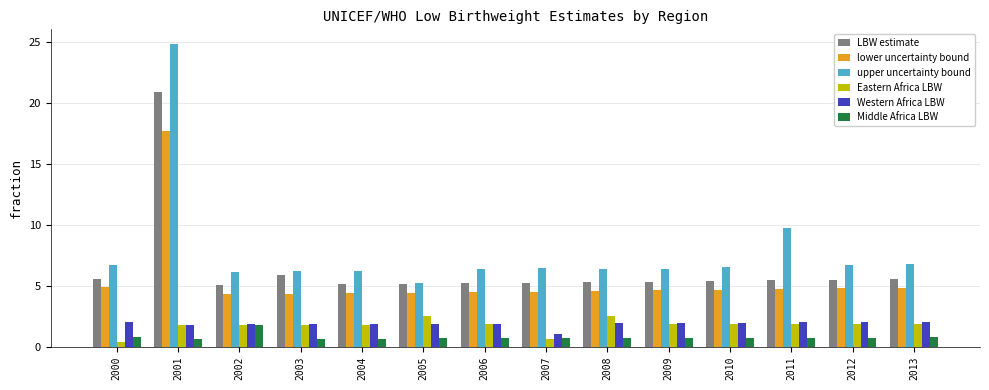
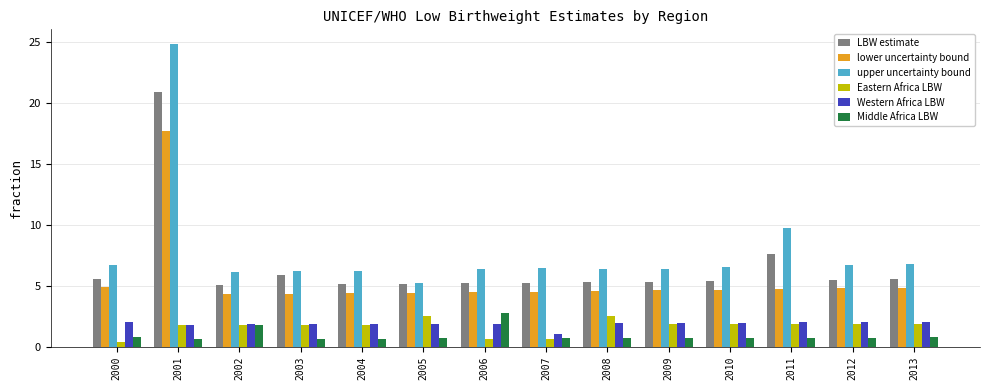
  {
    "LBW estimate": {
      "2000": 5.6,
      "2001": 20.9,
      "2002": 5.0,
      "2003": 5.9,
      "2004": 5.1,
      "2005": 5.2,
      "2006": 5.2,
      "2007": 5.3,
      "2008": 5.3,
      "2009": 5.3,
      "2010": 5.4,
-     "2011": 5.5,
+     "2011": 7.6,
      "2012": 5.5,
      "2013": 5.6
    },
    "lower uncertainty bound": {
      "2000": 4.9,
      "2001": 17.7,
      "2002": 4.3,
      "2003": 4.4,
      "2004": 4.4,
      "2005": 4.4,
      "2006": 4.5,
      "2007": 4.5,
      "2008": 4.6,
      "2009": 4.6,
      "2010": 4.7,
      "2011": 4.7,
      "2012": 4.8,
      "2013": 4.9
    },
    "upper uncertainty bound": {
      "2000": 6.7,
      "2001": 24.8,
      "2002": 6.2,
      "2003": 6.2,
      "2004": 6.2,
      "2005": 5.2,
      "2006": 6.4,
      "2007": 6.5,
      "2008": 6.4,
      "2009": 6.4,
      "2010": 6.6,
      "2011": 9.8,
      "2012": 6.7,
      "2013": 6.8
    },
    "Eastern Africa LBW": {
      "2000": 0.4,
      "2001": 1.8,
      "2002": 1.8,
      "2003": 1.8,
      "2004": 1.8,
      "2005": 2.6,
-     "2006": 1.8,
+     "2006": 0.6,
      "2007": 0.6,
      "2008": 2.5,
      "2009": 1.9,
      "2010": 1.9,
      "2011": 1.9,
      "2012": 1.9,
      "2013": 1.9
    },
    "Western Africa LBW": {
      "2000": 2.0,
      "2001": 1.8,
      "2002": 1.8,
      "2003": 1.9,
      "2004": 1.9,
      "2005": 1.9,
      "2006": 1.9,
      "2007": 1.0,
      "2008": 1.9,
      "2009": 2.0,
      "2010": 2.0,
      "2011": 2.0,
      "2012": 2.0,
      "2013": 2.0
    },
    "Middle Africa LBW": {
      "2000": 0.8,
      "2001": 0.6,
      "2002": 1.8,
      "2003": 0.7,
      "2004": 0.7,
      "2005": 0.7,
-     "2006": 0.7,
+     "2006": 2.8,
      "2007": 0.7,
      "2008": 0.7,
      "2009": 0.7,
      "2010": 0.7,
      "2011": 0.7,
      "2012": 0.8,
      "2013": 0.8
    }
  }
